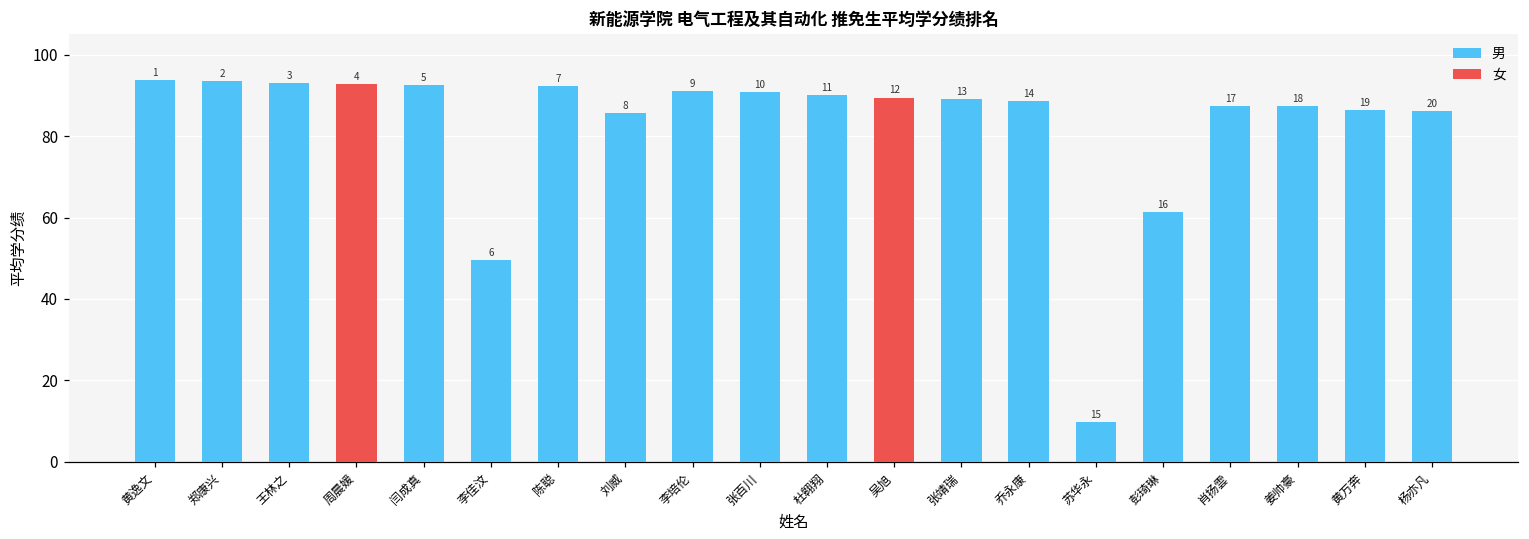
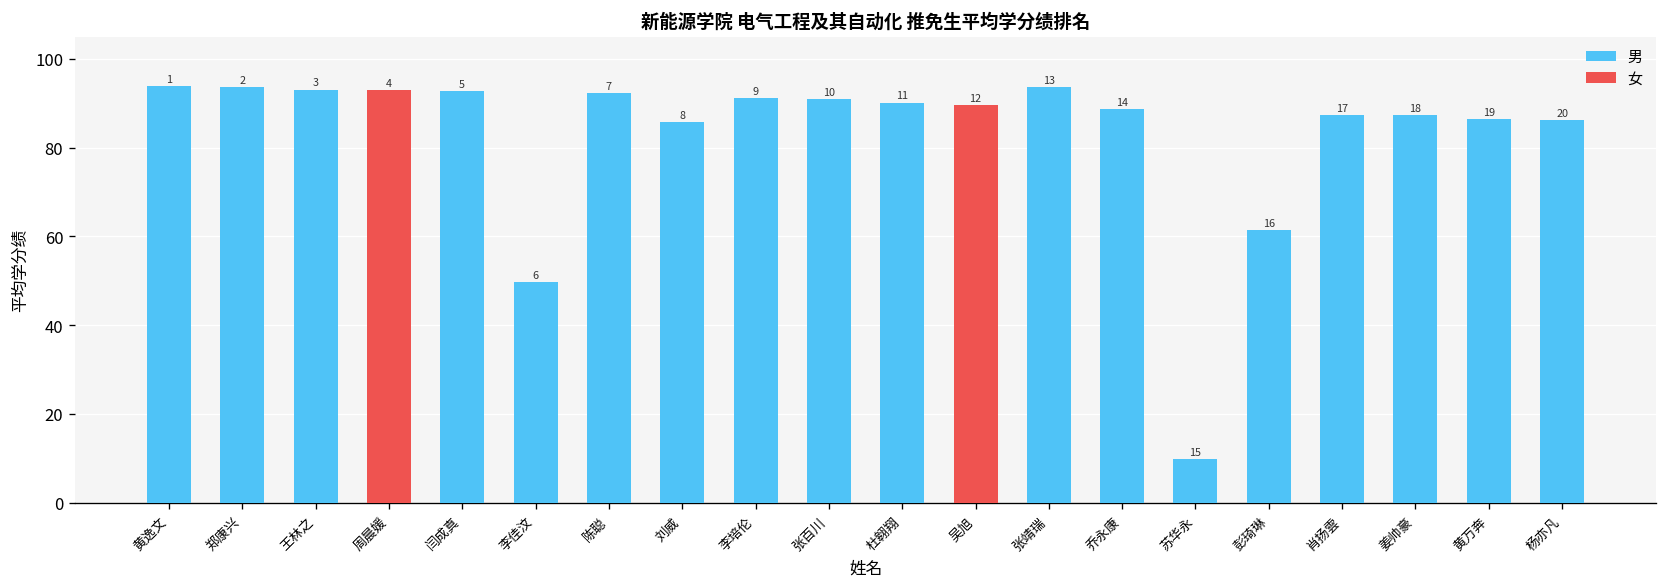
  {
    "男": {
      "周晨媛": 0,
      "吴旭": 0,
-     "张靖瑞": 89
+     "张靖瑞": 94
    },
    "女": {
      "黄逸文": 0,
      "郑康兴": 0,
      "王林之": 0,
      "闫成真": 0,
      "李佳汶": 0,
      "陈聪": 0,
      "刘威": 0,
      "李培伦": 0,
      "张百川": 0,
      "杜翱翔": 0,
      "张靖瑞": 0,
      "乔永康": 0,
      "苏华永": 0,
      "彭琦琳": 0,
      "肖扬雲": 0,
      "姜帅豪": 0,
      "黄万奔": 0,
      "杨亦凡": 0
    }
  }
